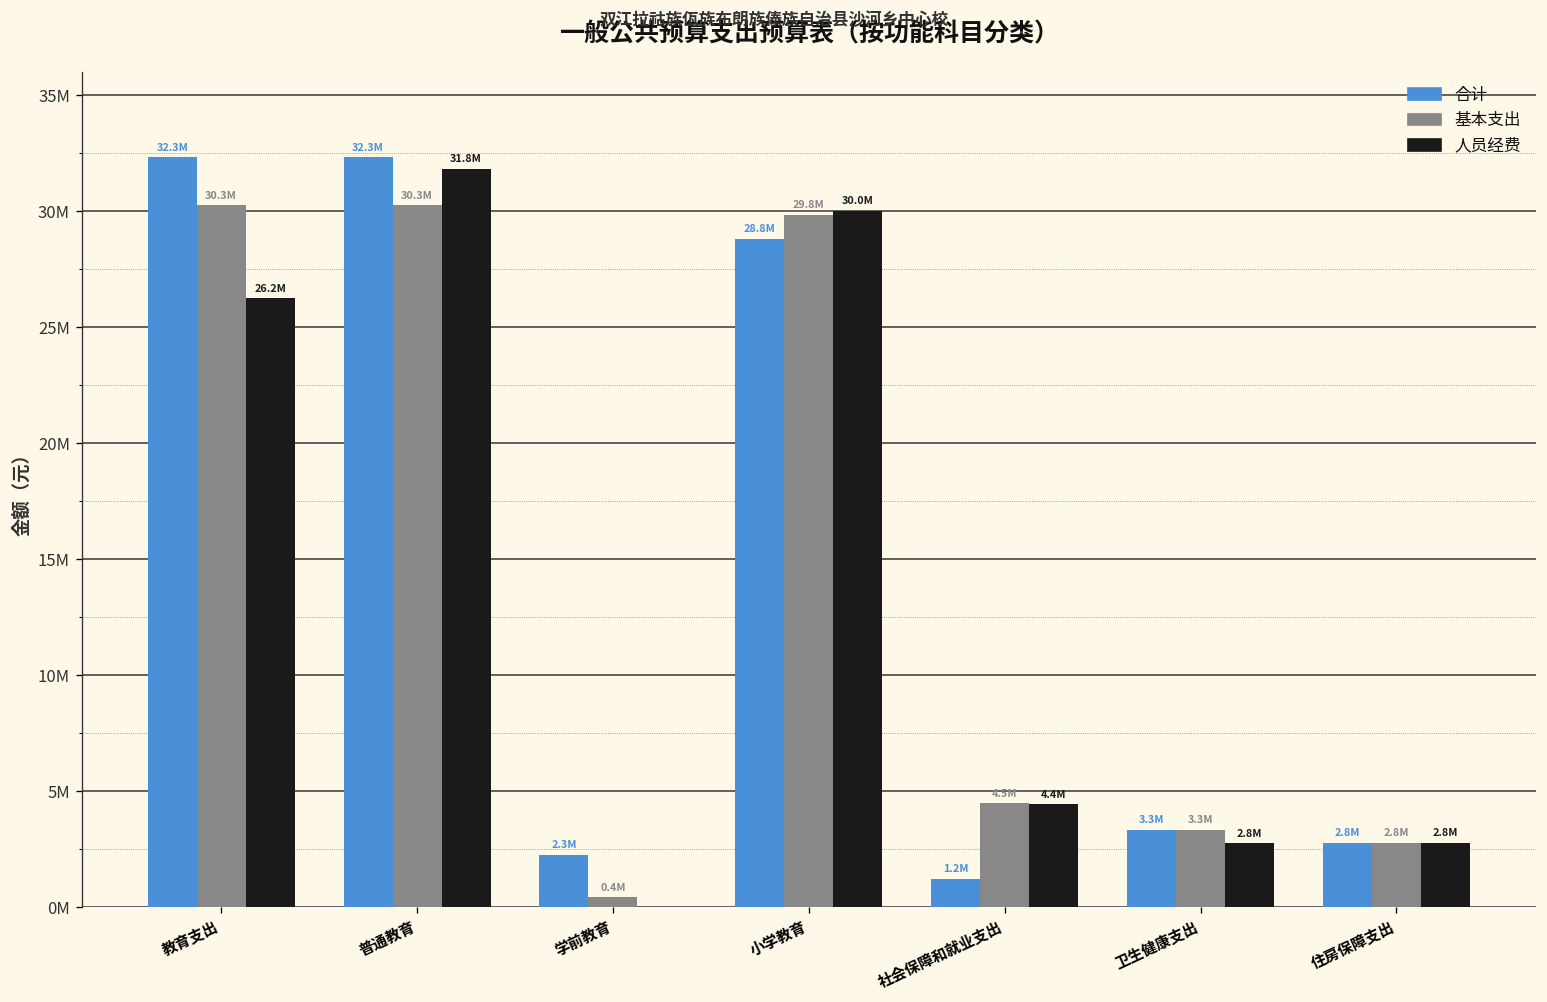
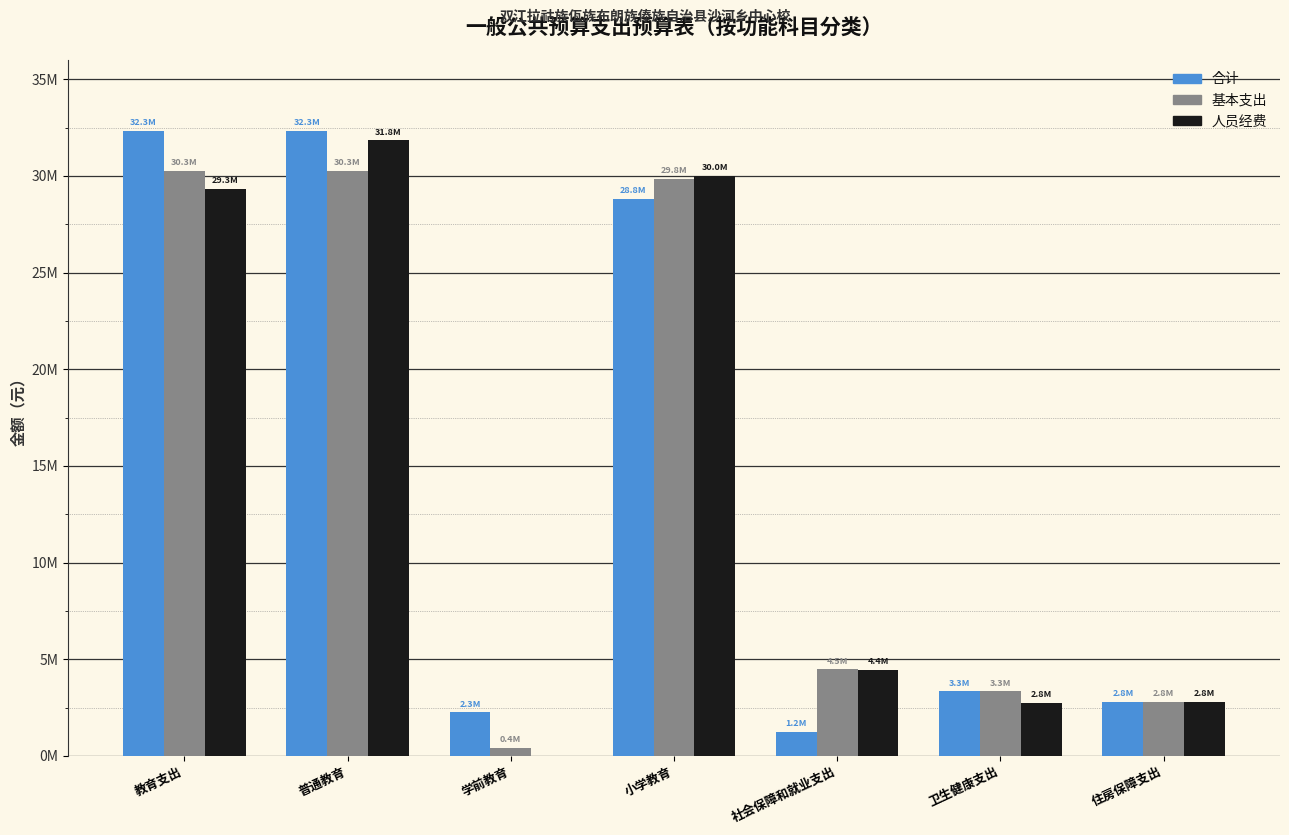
  {
    "合计": {
      "教育支出": "32.3M",
      "普通教育": "32.3M",
      "学前教育": "2.3M",
      "小学教育": "28.8M",
      "社会保障和就业支出": "1.2M",
      "卫生健康支出": "3.3M",
      "住房保障支出": "2.8M"
    },
    "基本支出": {
      "教育支出": "30.3M",
      "普通教育": "30.3M",
      "学前教育": "0.4M",
      "小学教育": "29.8M",
      "社会保障和就业支出": "4.5M",
      "卫生健康支出": "3.3M",
      "住房保障支出": "2.8M"
    },
    "人员经费": {
-     "教育支出": "26.2M",
+     "教育支出": "29.3M",
      "普通教育": "31.8M",
      "小学教育": "30.0M",
      "社会保障和就业支出": "4.4M",
      "卫生健康支出": "2.8M",
      "住房保障支出": "2.8M"
    }
  }
